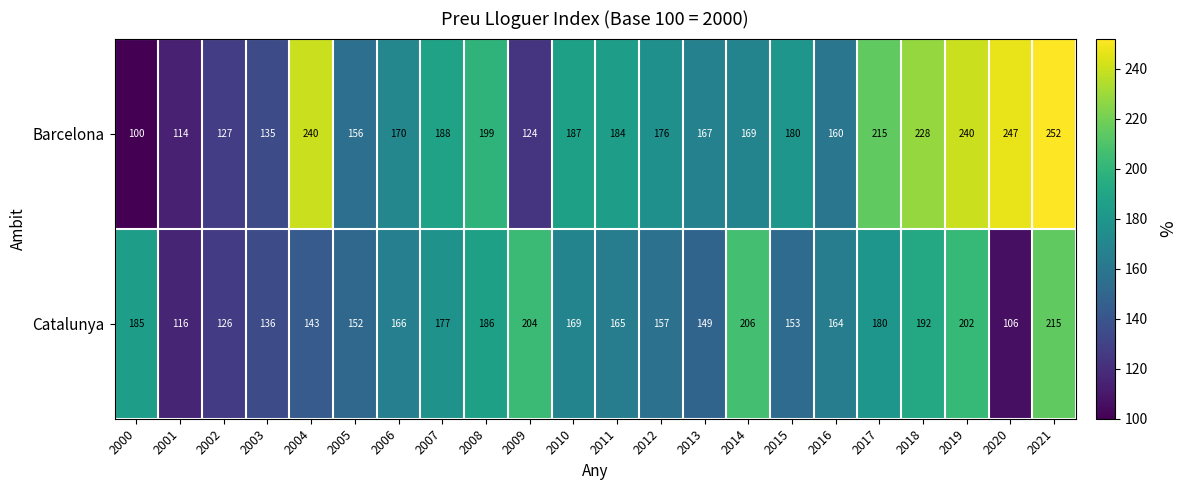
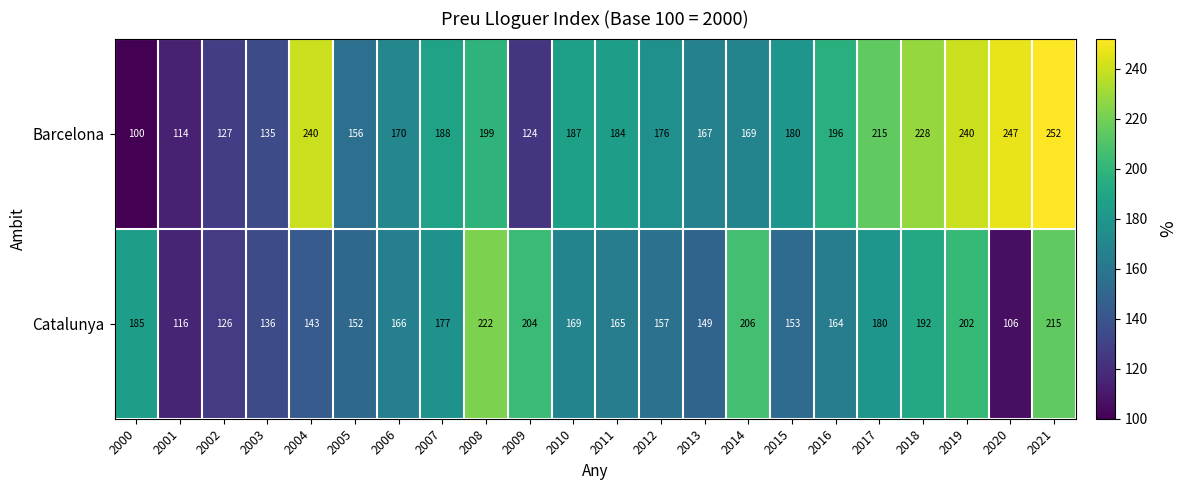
  {
    "Barcelona": {
      "2000": 100,
      "2001": 114,
      "2002": 127,
      "2003": 135,
      "2004": 240,
      "2005": 156,
      "2006": 170,
      "2007": 188,
      "2008": 199,
      "2009": 124,
      "2010": 187,
      "2011": 184,
      "2012": 176,
      "2013": 167,
      "2014": 169,
      "2015": 180,
-     "2016": 160,
+     "2016": 196,
      "2017": 215,
      "2018": 228,
      "2019": 240,
      "2020": 247,
      "2021": 252
    },
    "Catalunya": {
      "2000": 185,
      "2001": 116,
      "2002": 126,
      "2003": 136,
      "2004": 143,
      "2005": 152,
      "2006": 166,
      "2007": 177,
-     "2008": 186,
+     "2008": 222,
      "2009": 204,
      "2010": 169,
      "2011": 165,
      "2012": 157,
      "2013": 149,
      "2014": 206,
      "2015": 153,
      "2016": 164,
      "2017": 180,
      "2018": 192,
      "2019": 202,
      "2020": 106,
      "2021": 215
    }
  }
